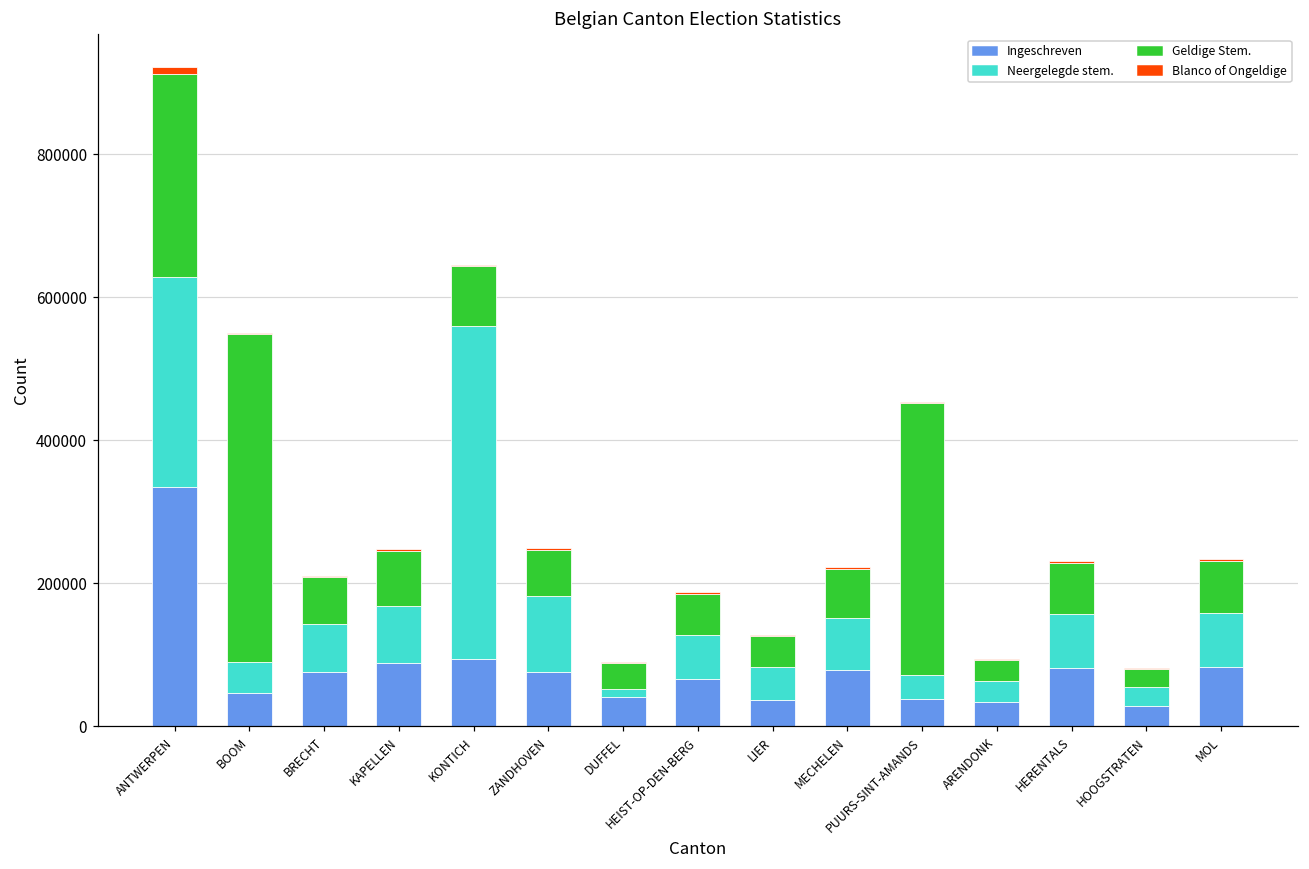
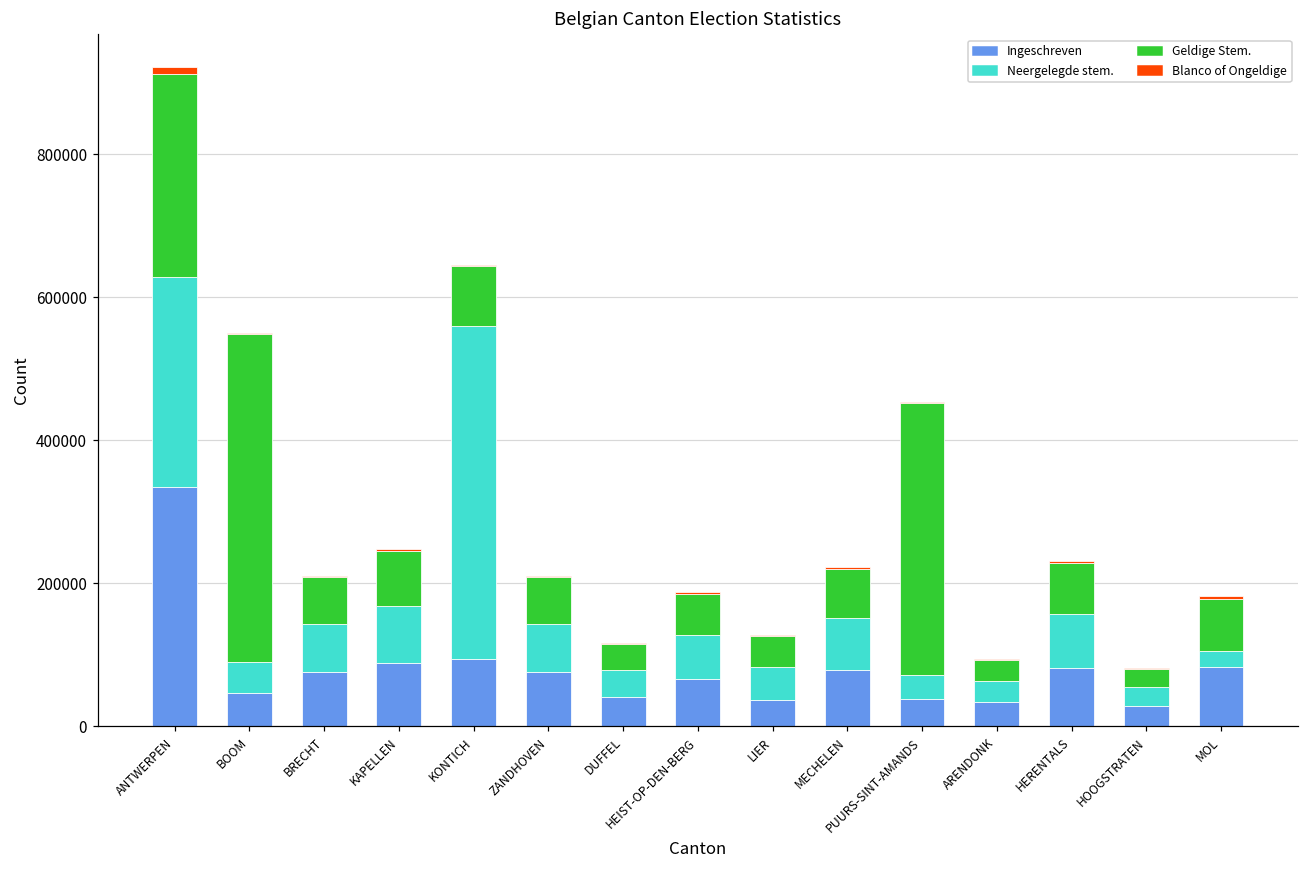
  {
    "Ingeschreven": {
      "ANTWERPEN": 340000,
      "BOOM": 50000,
      "BRECHT": 80000,
      "KAPELLEN": 90000,
      "KONTICH": 90000,
      "ZANDHOVEN": 70000,
      "DUFFEL": 40000,
      "HEIST-OP-DEN-BERG": 70000,
      "LIER": 40000,
      "MECHELEN": 80000,
      "PUURS-SINT-AMANDS": 40000,
      "ARENDONK": 30000,
      "HERENTALS": 80000,
      "HOOGSTRATEN": 30000,
      "MOL": 80000
    },
    "Neergelegde stem.": {
      "ANTWERPEN": 290000,
      "BOOM": 40000,
      "BRECHT": 70000,
      "KAPELLEN": 80000,
      "KONTICH": 470000,
-     "ZANDHOVEN": 110000,
-     "DUFFEL": 10000,
+     "ZANDHOVEN": 70000,
+     "DUFFEL": 40000,
      "HEIST-OP-DEN-BERG": 60000,
      "LIER": 50000,
      "MECHELEN": 70000,
      "PUURS-SINT-AMANDS": 30000,
      "ARENDONK": 30000,
      "HERENTALS": 70000,
      "HOOGSTRATEN": 30000,
-     "MOL": 80000
+     "MOL": 20000
    },
    "Geldige Stem.": {
      "ANTWERPEN": 280000,
      "BOOM": 460000,
      "BRECHT": 70000,
      "KAPELLEN": 80000,
      "KONTICH": 80000,
      "ZANDHOVEN": 70000,
      "DUFFEL": 40000,
      "HEIST-OP-DEN-BERG": 60000,
      "LIER": 40000,
      "MECHELEN": 70000,
      "PUURS-SINT-AMANDS": 380000,
      "ARENDONK": 30000,
      "HERENTALS": 70000,
      "HOOGSTRATEN": 30000,
      "MOL": 70000
    },
    "Blanco of Ongeldige": {
      "ANTWERPEN": 10000
    }
  }
